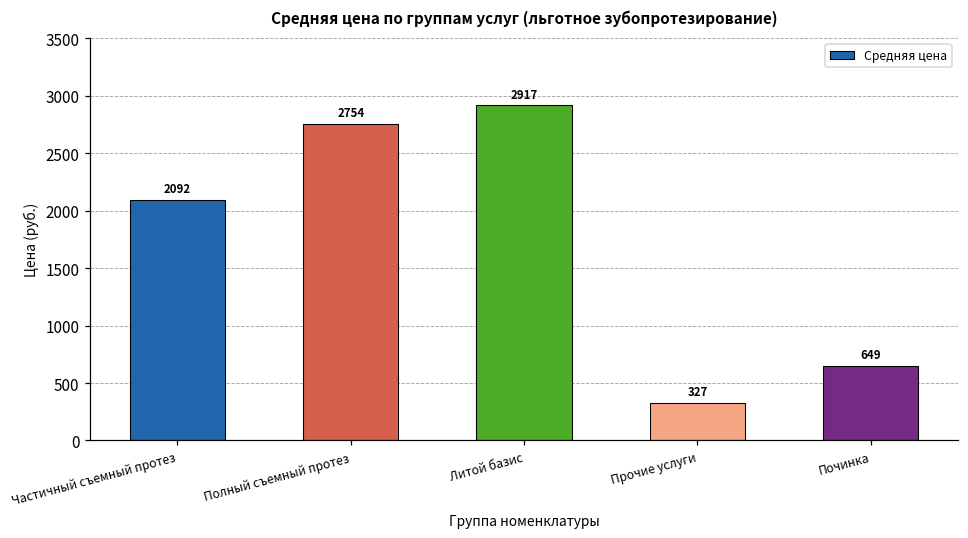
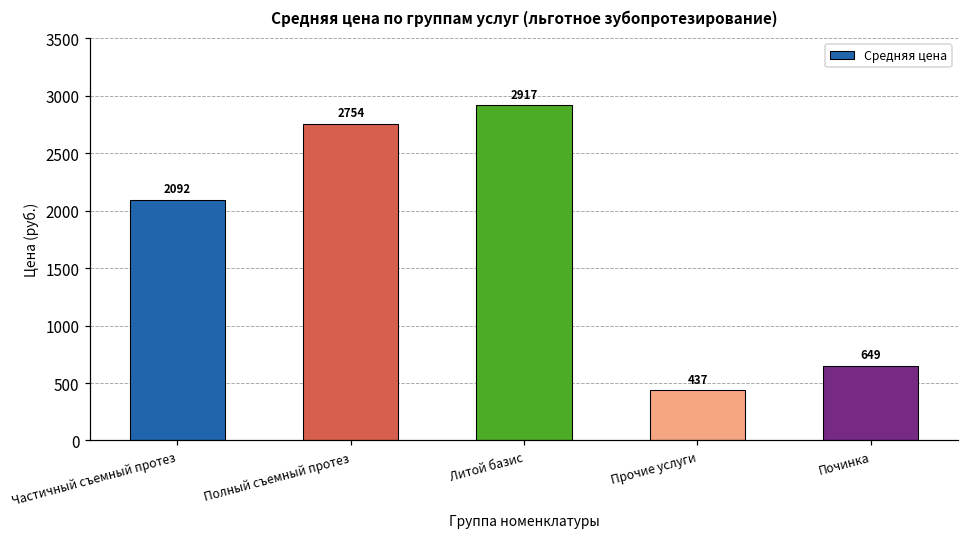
  {
    "Частичный съемный протез": 2092,
    "Полный съемный протез": 2754,
    "Литой базис": 2917,
-   "Прочие услуги": 327,
+   "Прочие услуги": 437,
    "Починка": 649
  }
